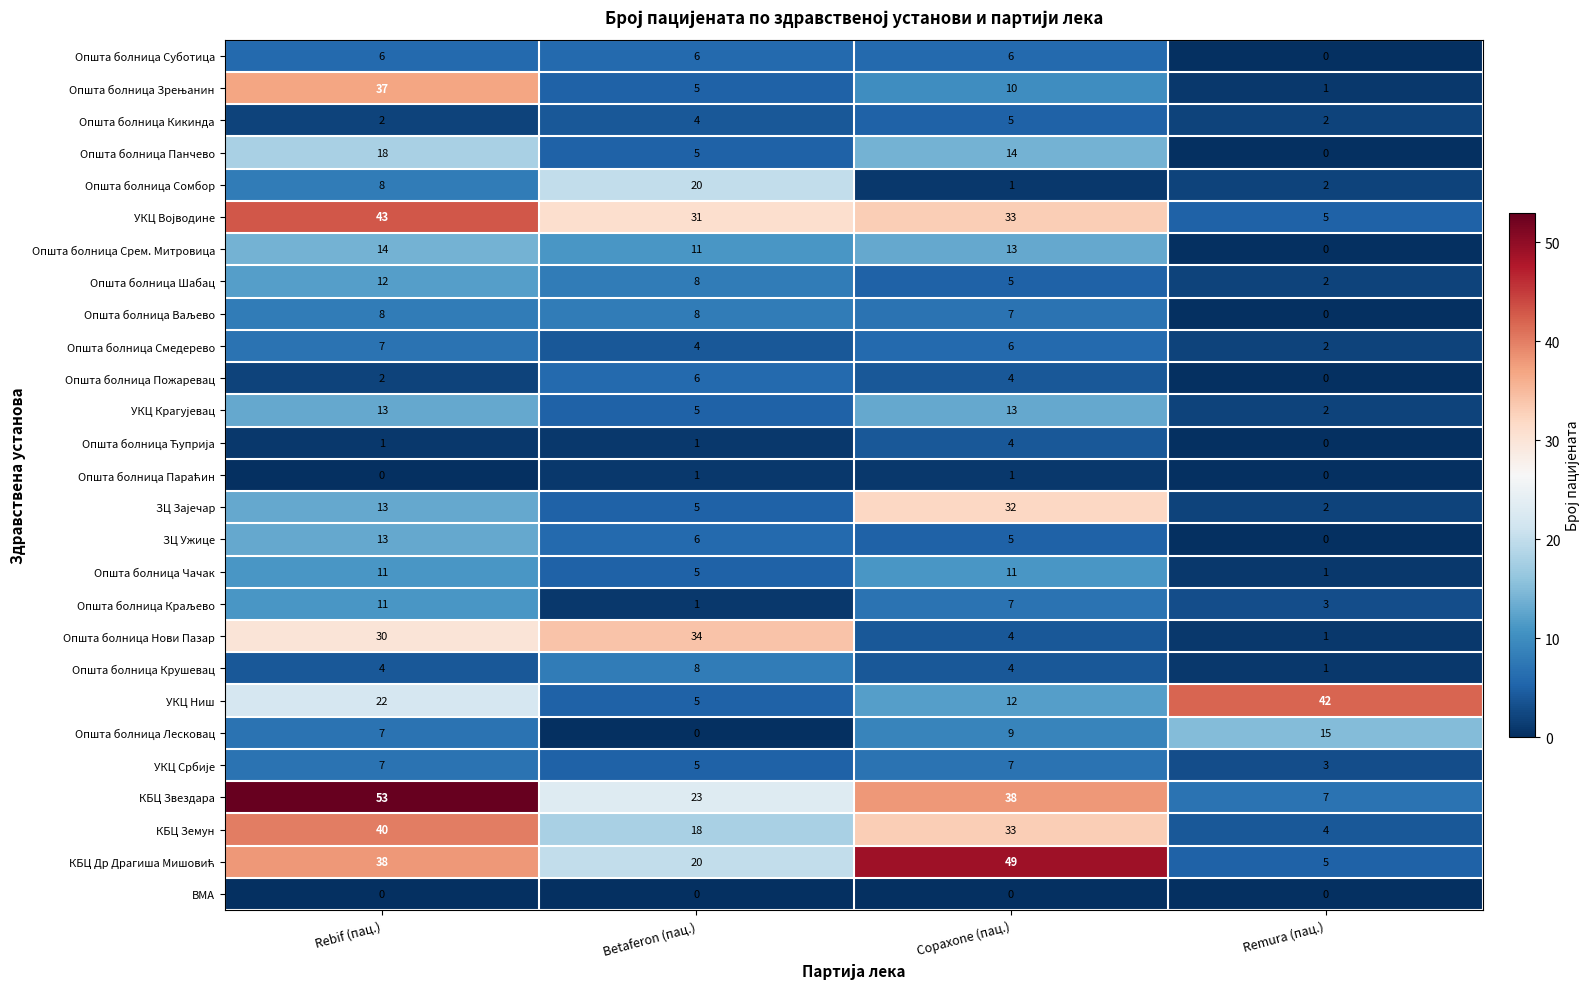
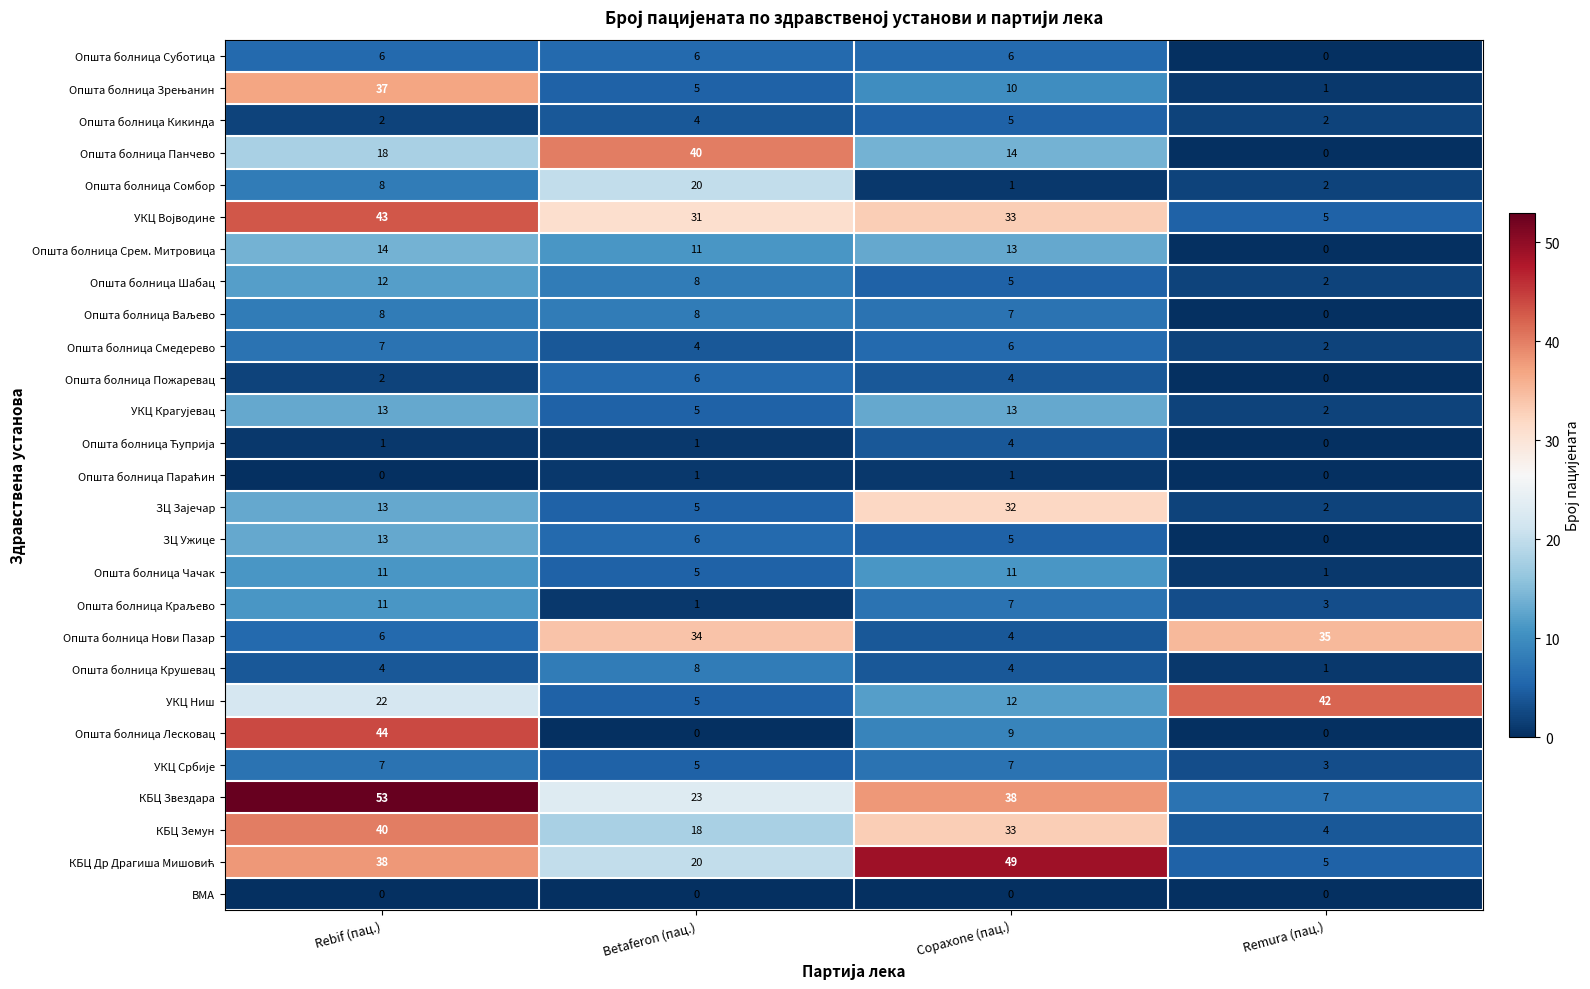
  {
    "Општа болница Суботица": {
      "Rebif (пац.)": 6,
      "Betaferon (пац.)": 6,
      "Copaxone (пац.)": 6,
      "Remura (пац.)": 0
    },
    "Општа болница Зрењанин": {
      "Rebif (пац.)": 37,
      "Betaferon (пац.)": 5,
      "Copaxone (пац.)": 10,
      "Remura (пац.)": 1
    },
    "Општа болница Кикинда": {
      "Rebif (пац.)": 2,
      "Betaferon (пац.)": 4,
      "Copaxone (пац.)": 5,
      "Remura (пац.)": 2
    },
    "Општа болница Панчево": {
      "Rebif (пац.)": 18,
-     "Betaferon (пац.)": 5,
+     "Betaferon (пац.)": 40,
      "Copaxone (пац.)": 14,
      "Remura (пац.)": 0
    },
    "Општа болница Сомбор": {
      "Rebif (пац.)": 8,
      "Betaferon (пац.)": 20,
      "Copaxone (пац.)": 1,
      "Remura (пац.)": 2
    },
    "УКЦ Војводине": {
      "Rebif (пац.)": 43,
      "Betaferon (пац.)": 31,
      "Copaxone (пац.)": 33,
      "Remura (пац.)": 5
    },
    "Општа болница Срем. Митровица": {
      "Rebif (пац.)": 14,
      "Betaferon (пац.)": 11,
      "Copaxone (пац.)": 13,
      "Remura (пац.)": 0
    },
    "Општа болница Шабац": {
      "Rebif (пац.)": 12,
      "Betaferon (пац.)": 8,
      "Copaxone (пац.)": 5,
      "Remura (пац.)": 2
    },
    "Општа болница Ваљево": {
      "Rebif (пац.)": 8,
      "Betaferon (пац.)": 8,
      "Copaxone (пац.)": 7,
      "Remura (пац.)": 0
    },
    "Општа болница Смедерево": {
      "Rebif (пац.)": 7,
      "Betaferon (пац.)": 4,
      "Copaxone (пац.)": 6,
      "Remura (пац.)": 2
    },
    "Општа болница Пожаревац": {
      "Rebif (пац.)": 2,
      "Betaferon (пац.)": 6,
      "Copaxone (пац.)": 4,
      "Remura (пац.)": 0
    },
    "УКЦ Крагујевац": {
      "Rebif (пац.)": 13,
      "Betaferon (пац.)": 5,
      "Copaxone (пац.)": 13,
      "Remura (пац.)": 2
    },
    "Општа болница Ћуприја": {
      "Rebif (пац.)": 1,
      "Betaferon (пац.)": 1,
      "Copaxone (пац.)": 4,
      "Remura (пац.)": 0
    },
    "Општа болница Параћин": {
      "Rebif (пац.)": 0,
      "Betaferon (пац.)": 1,
      "Copaxone (пац.)": 1,
      "Remura (пац.)": 0
    },
    "ЗЦ Зајечар": {
      "Rebif (пац.)": 13,
      "Betaferon (пац.)": 5,
      "Copaxone (пац.)": 32,
      "Remura (пац.)": 2
    },
    "ЗЦ Ужице": {
      "Rebif (пац.)": 13,
      "Betaferon (пац.)": 6,
      "Copaxone (пац.)": 5,
      "Remura (пац.)": 0
    },
    "Општа болница Чачак": {
      "Rebif (пац.)": 11,
      "Betaferon (пац.)": 5,
      "Copaxone (пац.)": 11,
      "Remura (пац.)": 1
    },
    "Општа болница Краљево": {
      "Rebif (пац.)": 11,
      "Betaferon (пац.)": 1,
      "Copaxone (пац.)": 7,
      "Remura (пац.)": 3
    },
    "Општа болница Нови Пазар": {
-     "Rebif (пац.)": 30,
+     "Rebif (пац.)": 6,
      "Betaferon (пац.)": 34,
      "Copaxone (пац.)": 4,
-     "Remura (пац.)": 1
+     "Remura (пац.)": 35
    },
    "Општа болница Крушевац": {
      "Rebif (пац.)": 4,
      "Betaferon (пац.)": 8,
      "Copaxone (пац.)": 4,
      "Remura (пац.)": 1
    },
    "УКЦ Ниш": {
      "Rebif (пац.)": 22,
      "Betaferon (пац.)": 5,
      "Copaxone (пац.)": 12,
      "Remura (пац.)": 42
    },
    "Општа болница Лесковац": {
-     "Rebif (пац.)": 7,
+     "Rebif (пац.)": 44,
      "Betaferon (пац.)": 0,
      "Copaxone (пац.)": 9,
-     "Remura (пац.)": 15
+     "Remura (пац.)": 0
    },
    "УКЦ Србије": {
      "Rebif (пац.)": 7,
      "Betaferon (пац.)": 5,
      "Copaxone (пац.)": 7,
      "Remura (пац.)": 3
    },
    "КБЦ Звездара": {
      "Rebif (пац.)": 53,
      "Betaferon (пац.)": 23,
      "Copaxone (пац.)": 38,
      "Remura (пац.)": 7
    },
    "КБЦ Земун": {
      "Rebif (пац.)": 40,
      "Betaferon (пац.)": 18,
      "Copaxone (пац.)": 33,
      "Remura (пац.)": 4
    },
    "КБЦ Др Драгиша Мишовић": {
      "Rebif (пац.)": 38,
      "Betaferon (пац.)": 20,
      "Copaxone (пац.)": 49,
      "Remura (пац.)": 5
    },
    "ВМА": {
      "Rebif (пац.)": 0,
      "Betaferon (пац.)": 0,
      "Copaxone (пац.)": 0,
      "Remura (пац.)": 0
    }
  }
